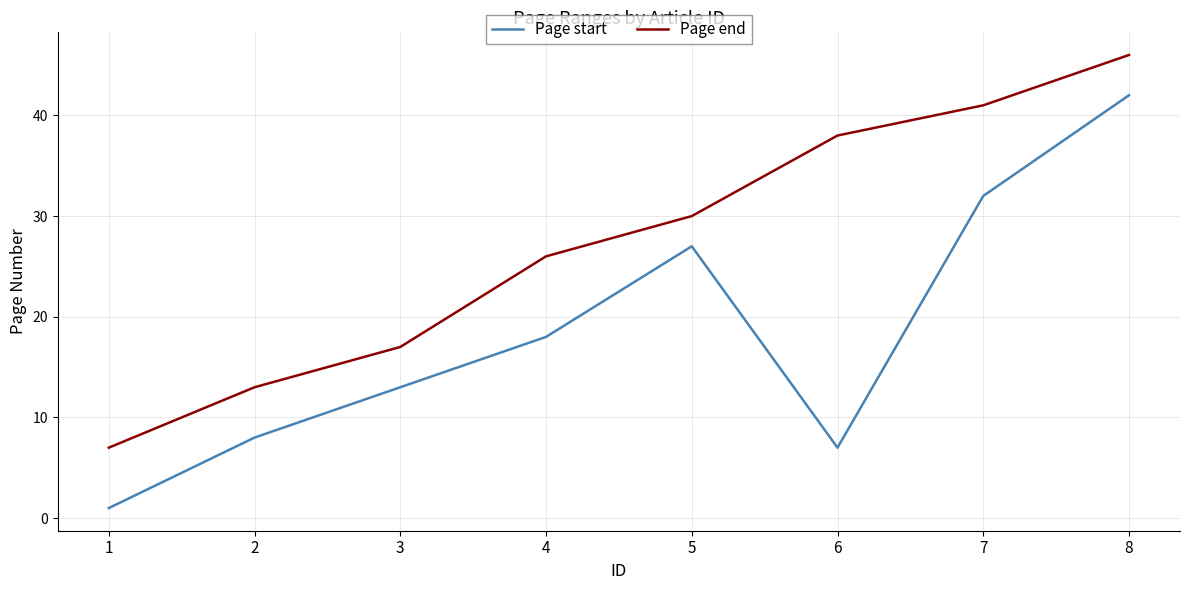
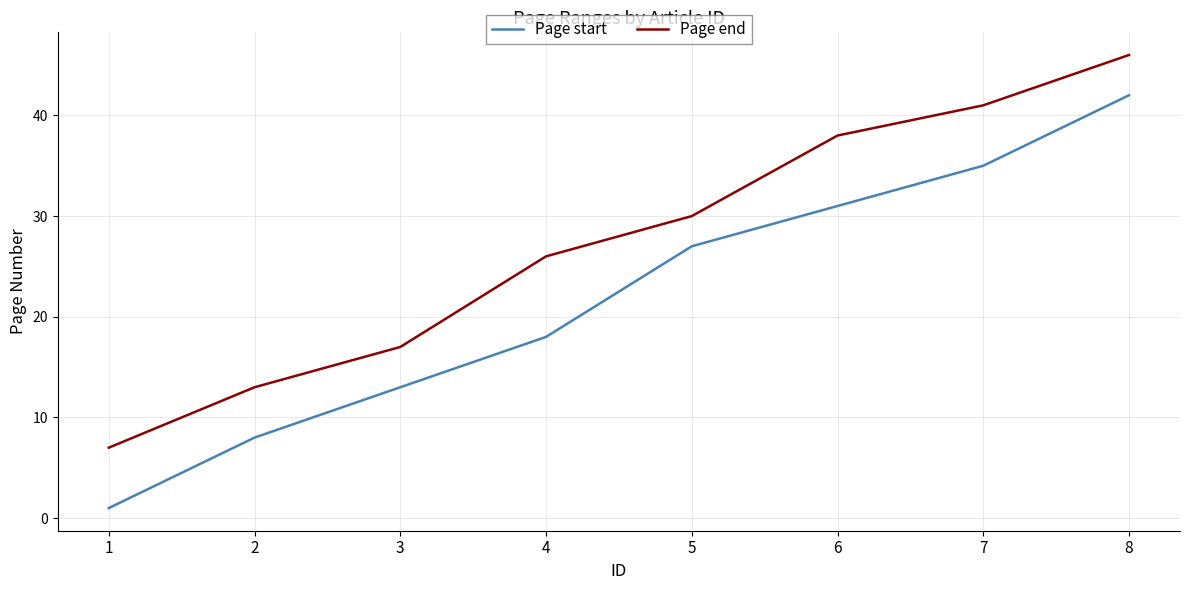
  {
    "Page start": {
      "1": 1,
      "2": 8,
      "3": 13,
      "4": 18,
      "5": 27,
-     "6": 7,
-     "7": 32,
+     "6": 31,
+     "7": 35,
      "8": 42
    },
    "Page end": {
      "1": 7,
      "2": 13,
      "3": 17,
      "4": 26,
      "5": 30,
      "6": 38,
      "7": 41,
      "8": 46
    }
  }
